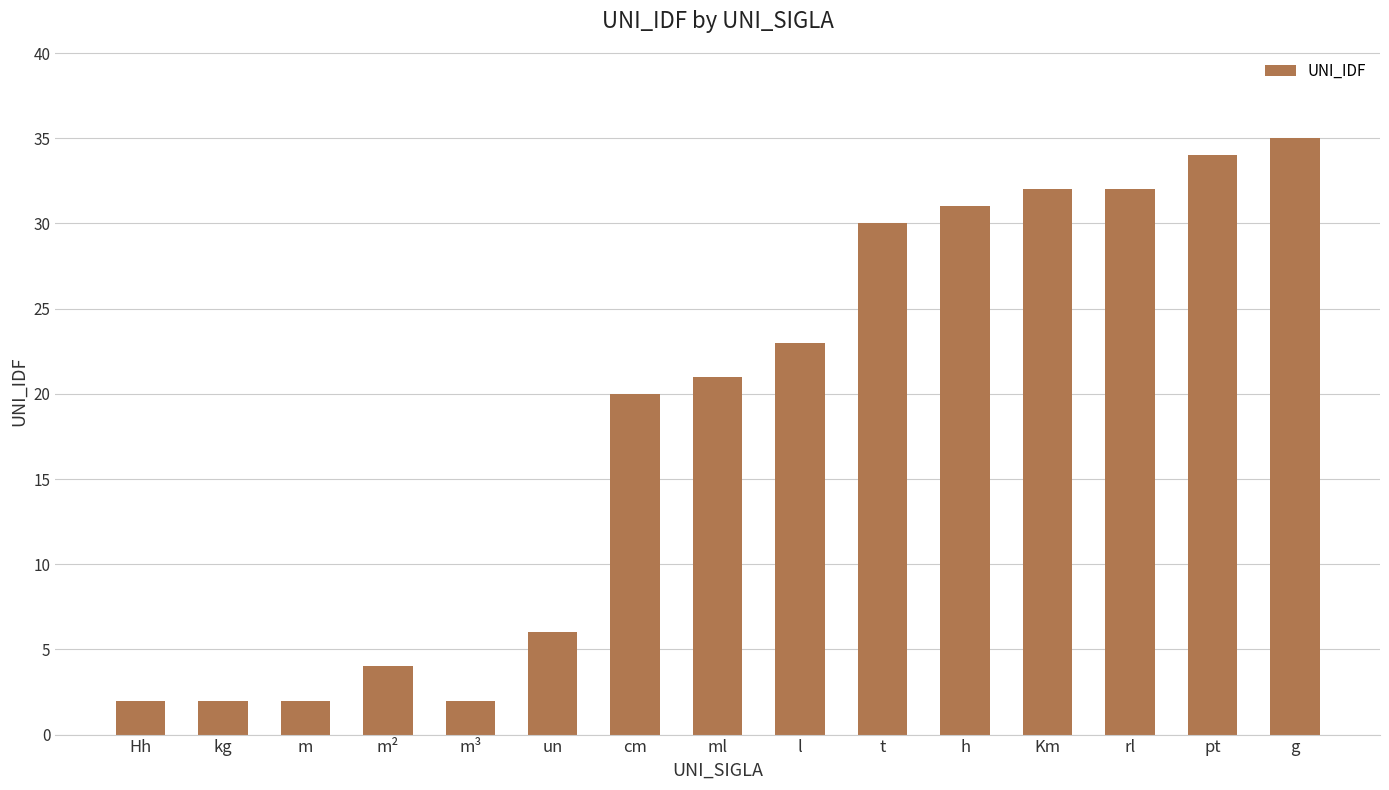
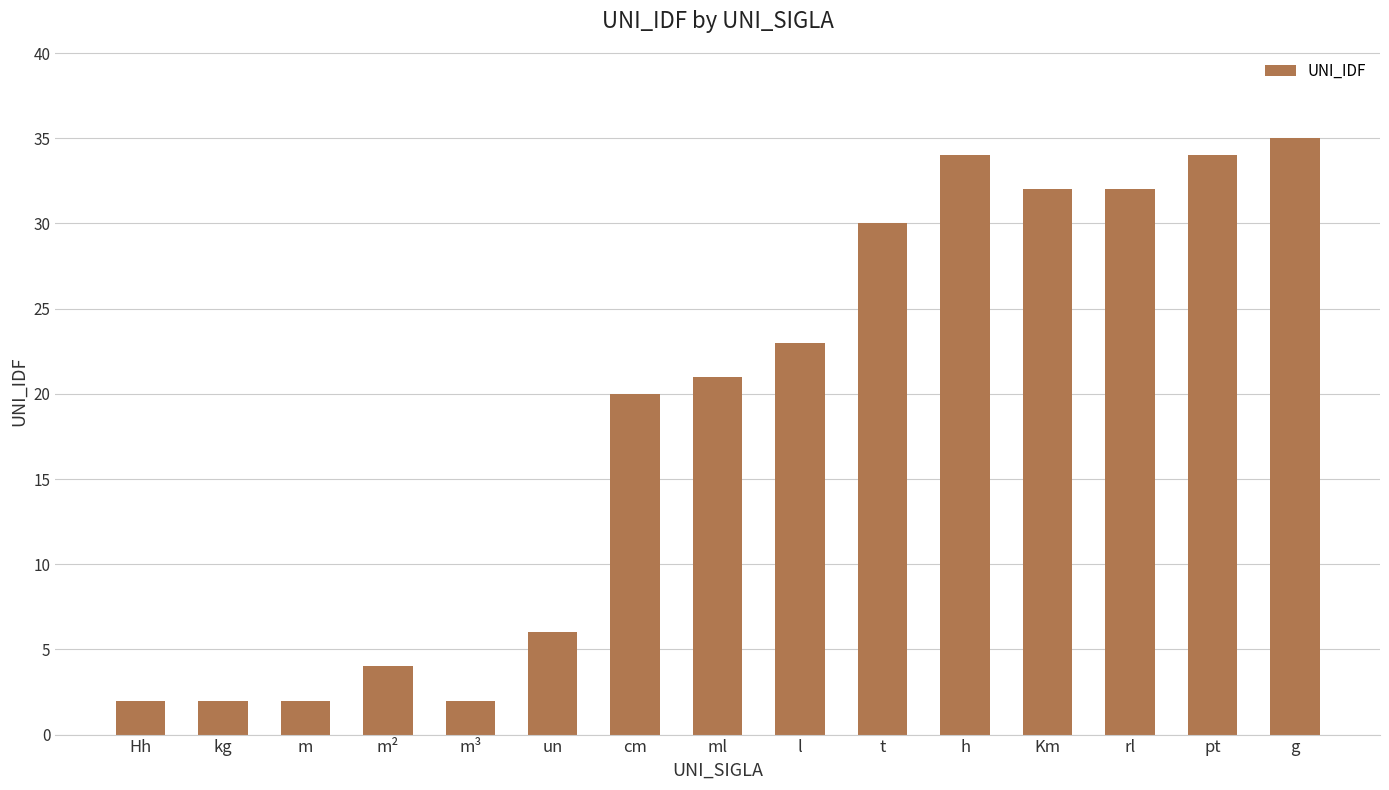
  {
    "Hh": 2,
    "kg": 2,
    "m": 2,
    "m²": 4,
    "m³": 2,
    "un": 6,
    "cm": 20,
    "ml": 21,
    "l": 23,
    "t": 30,
-   "h": 31,
+   "h": 34,
    "Km": 32,
    "rl": 32,
    "pt": 34,
    "g": 35
  }
